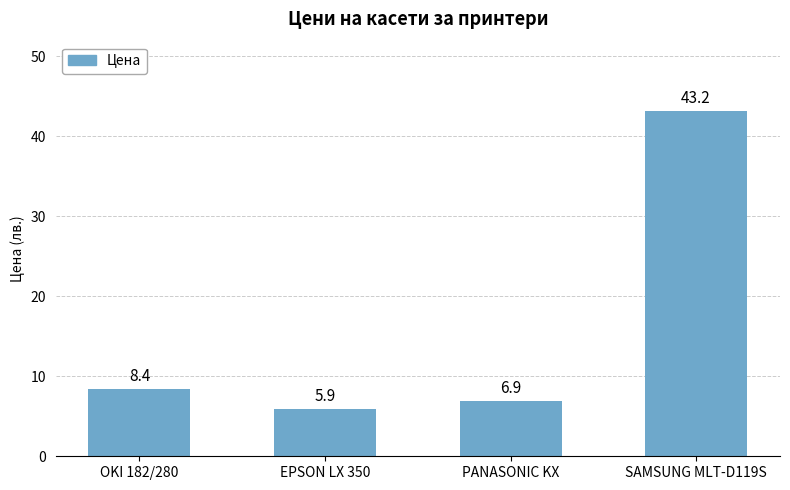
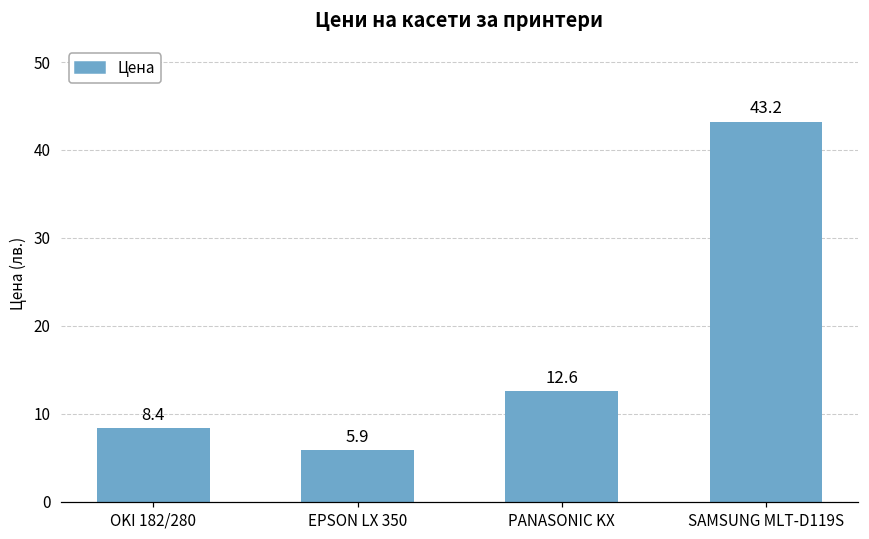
  {
    "OKI 182/280": 8.4,
    "EPSON LX 350": 5.9,
-   "PANASONIC KX": 6.9,
+   "PANASONIC KX": 12.6,
    "SAMSUNG MLT-D119S": 43.2
  }
